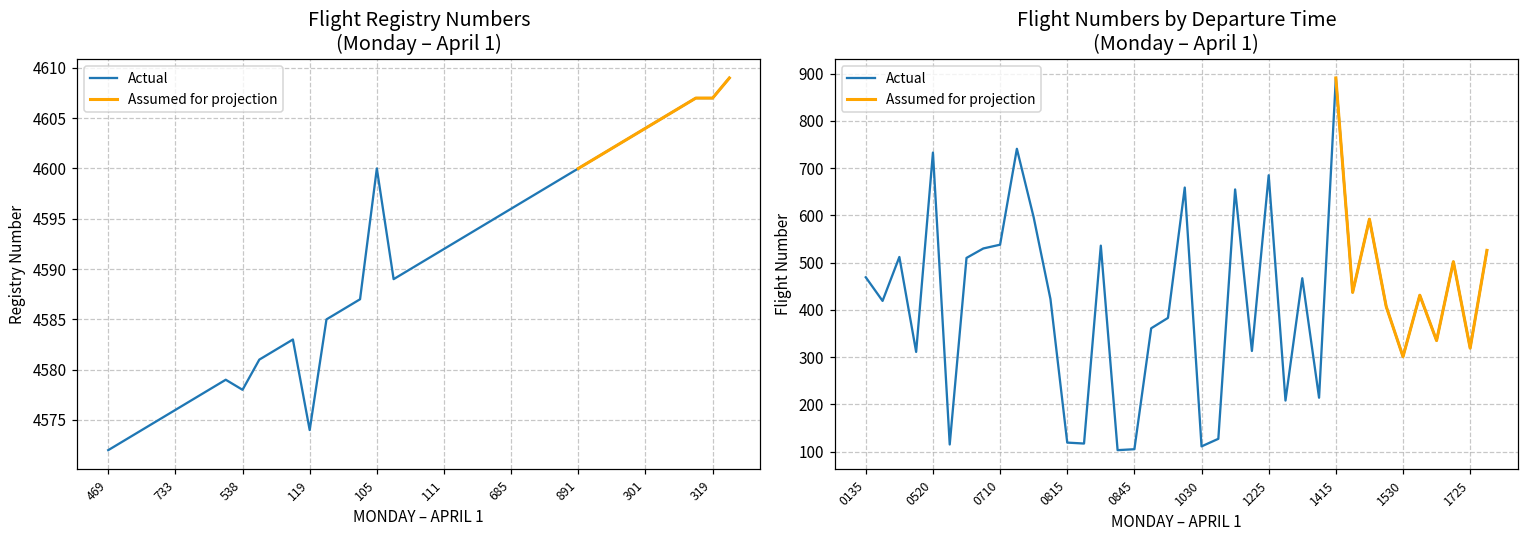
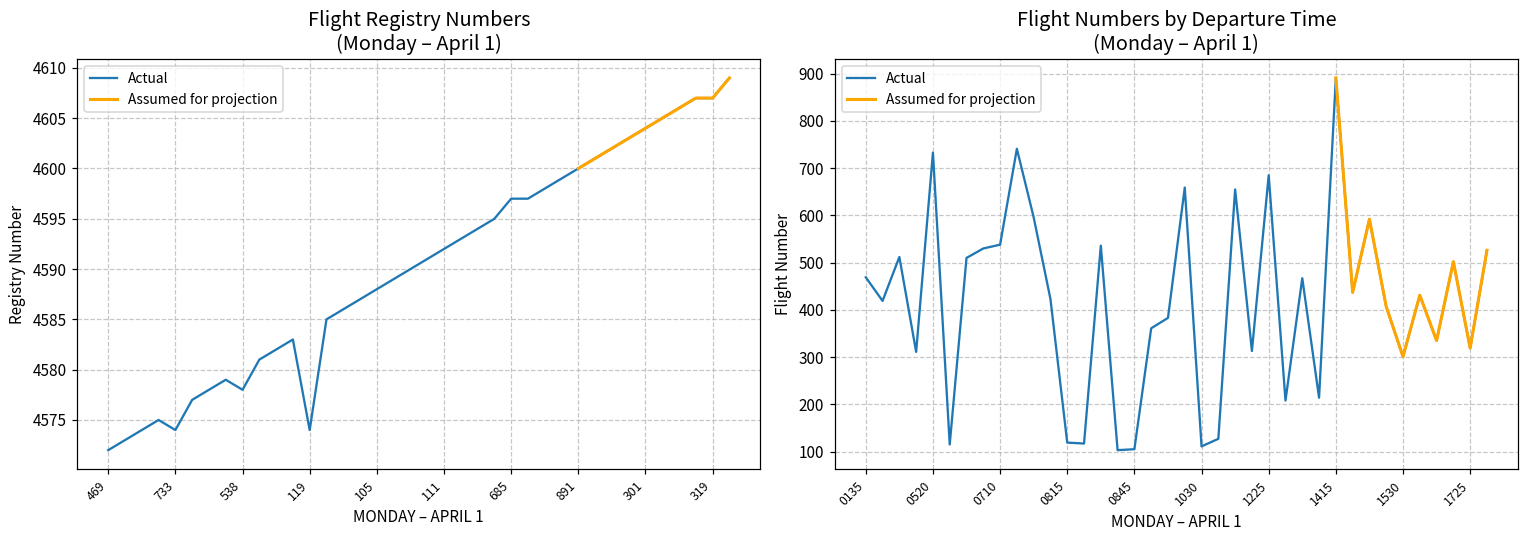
  {
    "Flight Registry Numbers (Monday – April 1)": {
      "Actual": {
        "469": 4572,
-       "733": 4576,
+       "733": 4574,
        "538": 4578,
        "119": 4574,
-       "105": 4600,
+       "105": 4588,
        "111": 4592,
-       "685": 4596
+       "685": 4597
      }
    },
    "Flight Numbers by Departure Time (Monday – April 1)": {
      "Actual": {
        "0135": 470,
        "0520": 730,
        "0710": 540,
        "0815": 120,
        "0845": 110,
        "1030": 110,
        "1225": 690
      }
    }
  }
